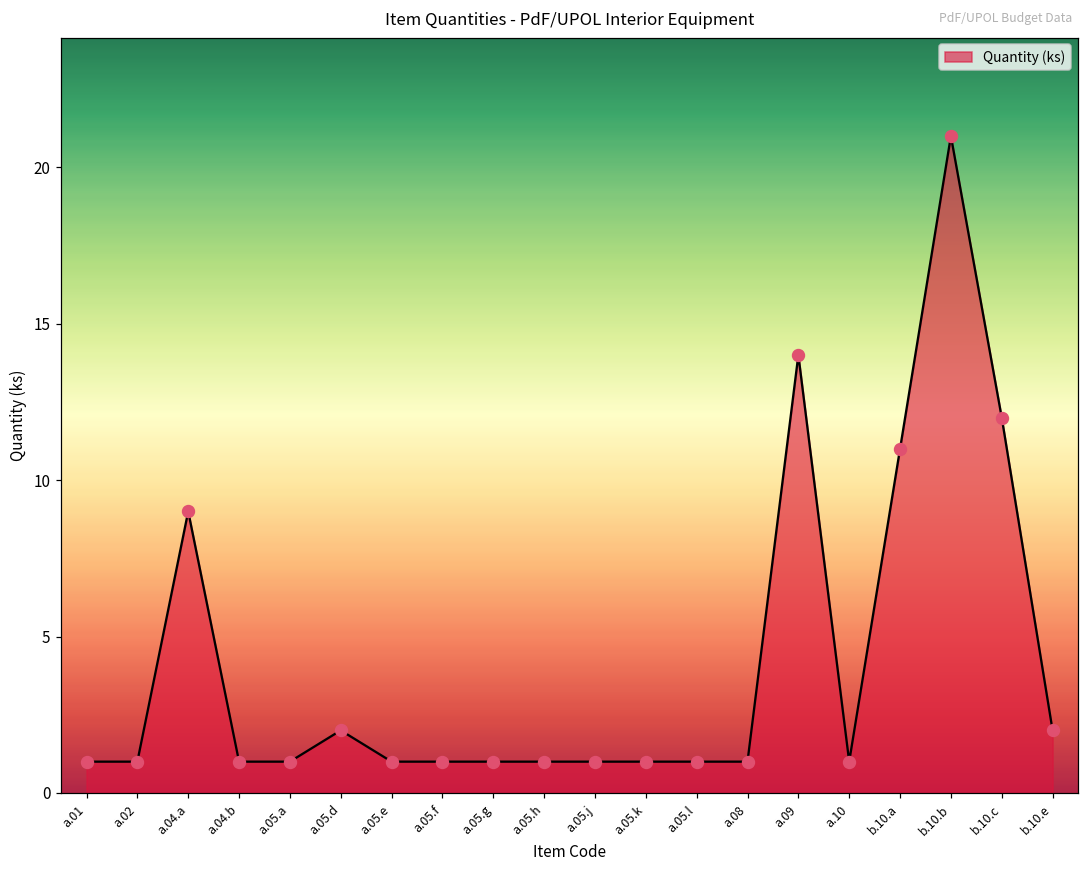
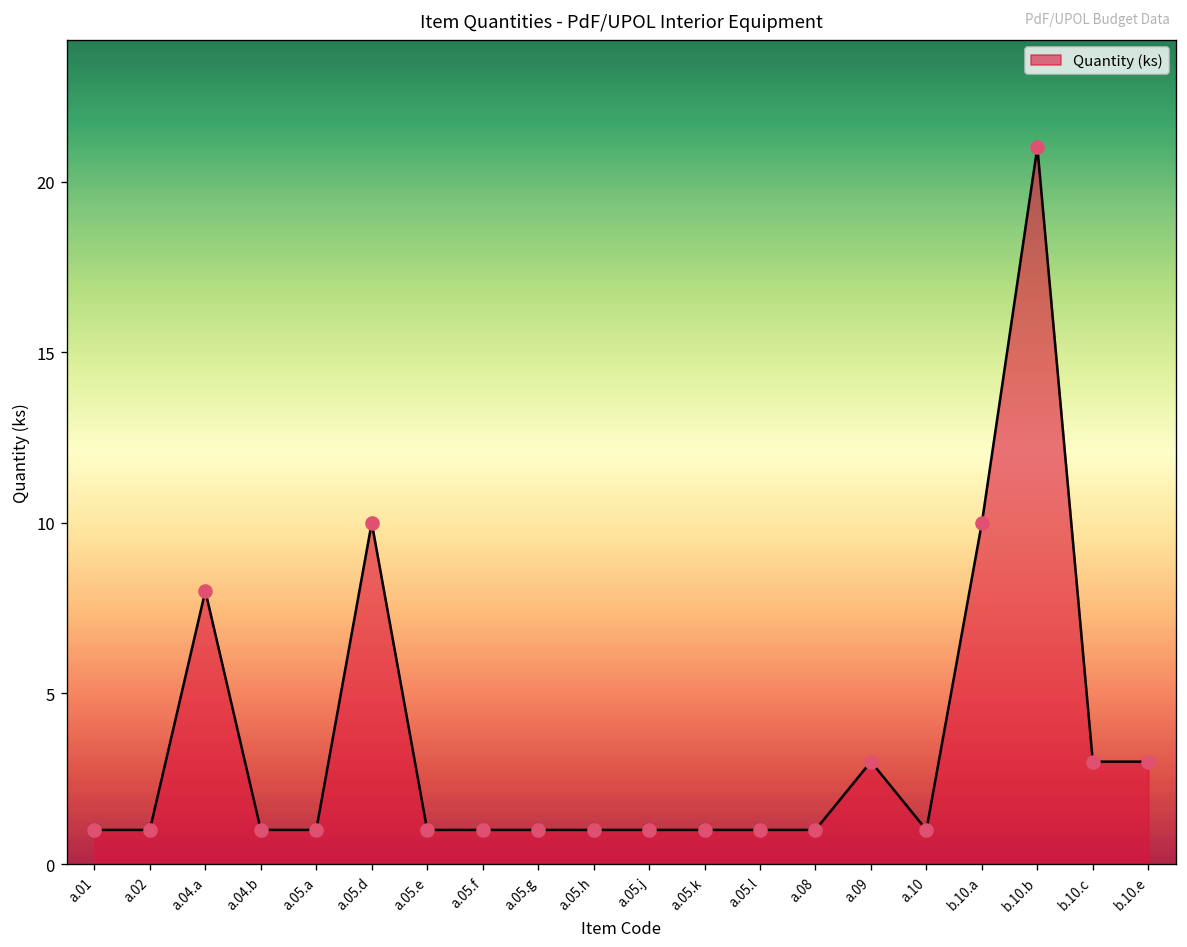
  {
    "a.01": 1,
    "a.02": 1,
-   "a.04.a": 9,
+   "a.04.a": 8,
    "a.04.b": 1,
    "a.05.a": 1,
-   "a.05.d": 2,
+   "a.05.d": 10,
    "a.05.e": 1,
    "a.05.f": 1,
    "a.05.g": 1,
    "a.05.h": 1,
    "a.05.j": 1,
    "a.05.k": 1,
    "a.05.l": 1,
    "a.08": 1,
-   "a.09": 14,
+   "a.09": 3,
    "a.10": 1,
-   "b.10.a": 11,
+   "b.10.a": 10,
    "b.10.b": 21,
-   "b.10.c": 12,
-   "b.10.e": 2
+   "b.10.c": 3,
+   "b.10.e": 3
  }
